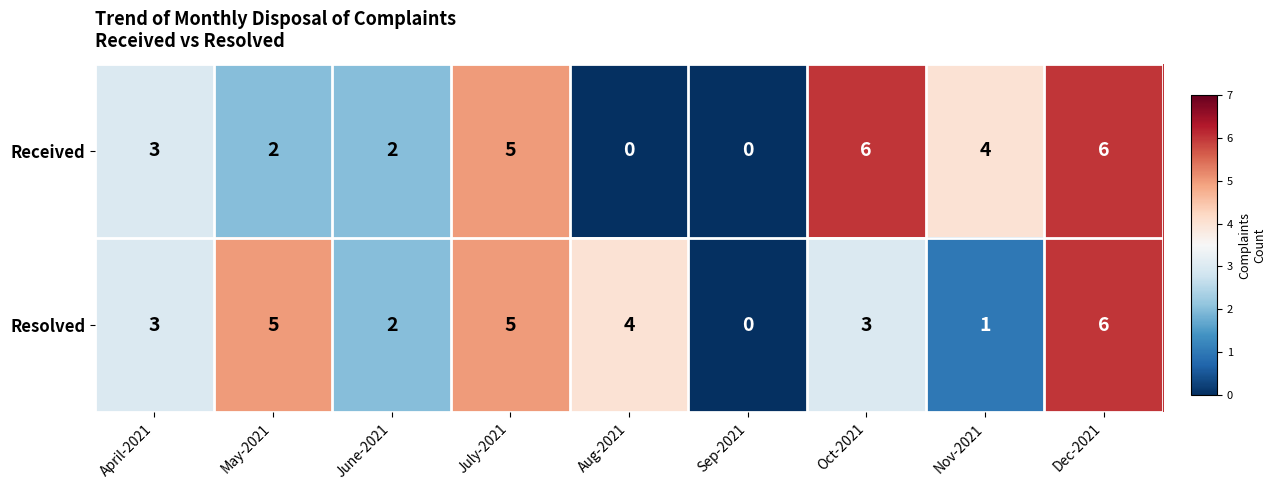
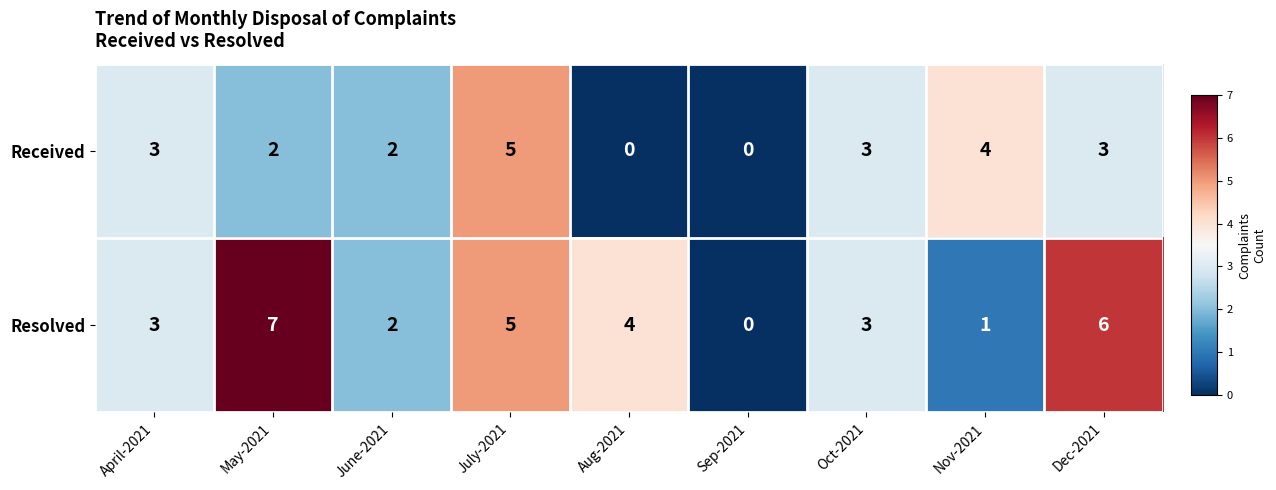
  {
    "Received": {
      "April-2021": 3,
      "May-2021": 2,
      "June-2021": 2,
      "July-2021": 5,
      "Aug-2021": 0,
      "Sep-2021": 0,
-     "Oct-2021": 6,
+     "Oct-2021": 3,
      "Nov-2021": 4,
-     "Dec-2021": 6
+     "Dec-2021": 3
    },
    "Resolved": {
      "April-2021": 3,
-     "May-2021": 5,
+     "May-2021": 7,
      "June-2021": 2,
      "July-2021": 5,
      "Aug-2021": 4,
      "Sep-2021": 0,
      "Oct-2021": 3,
      "Nov-2021": 1,
      "Dec-2021": 6
    }
  }
